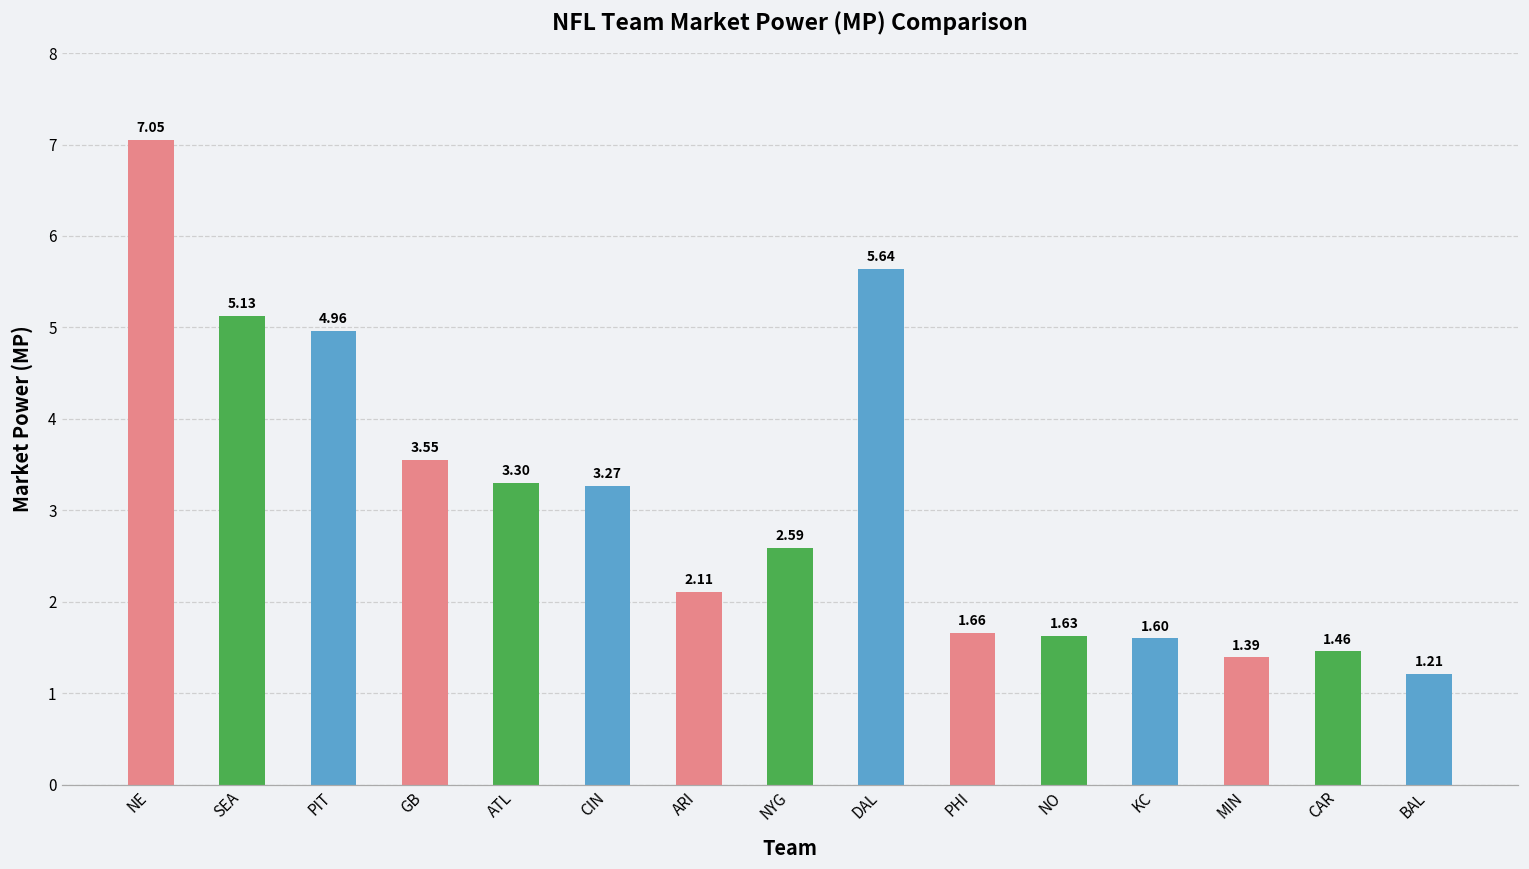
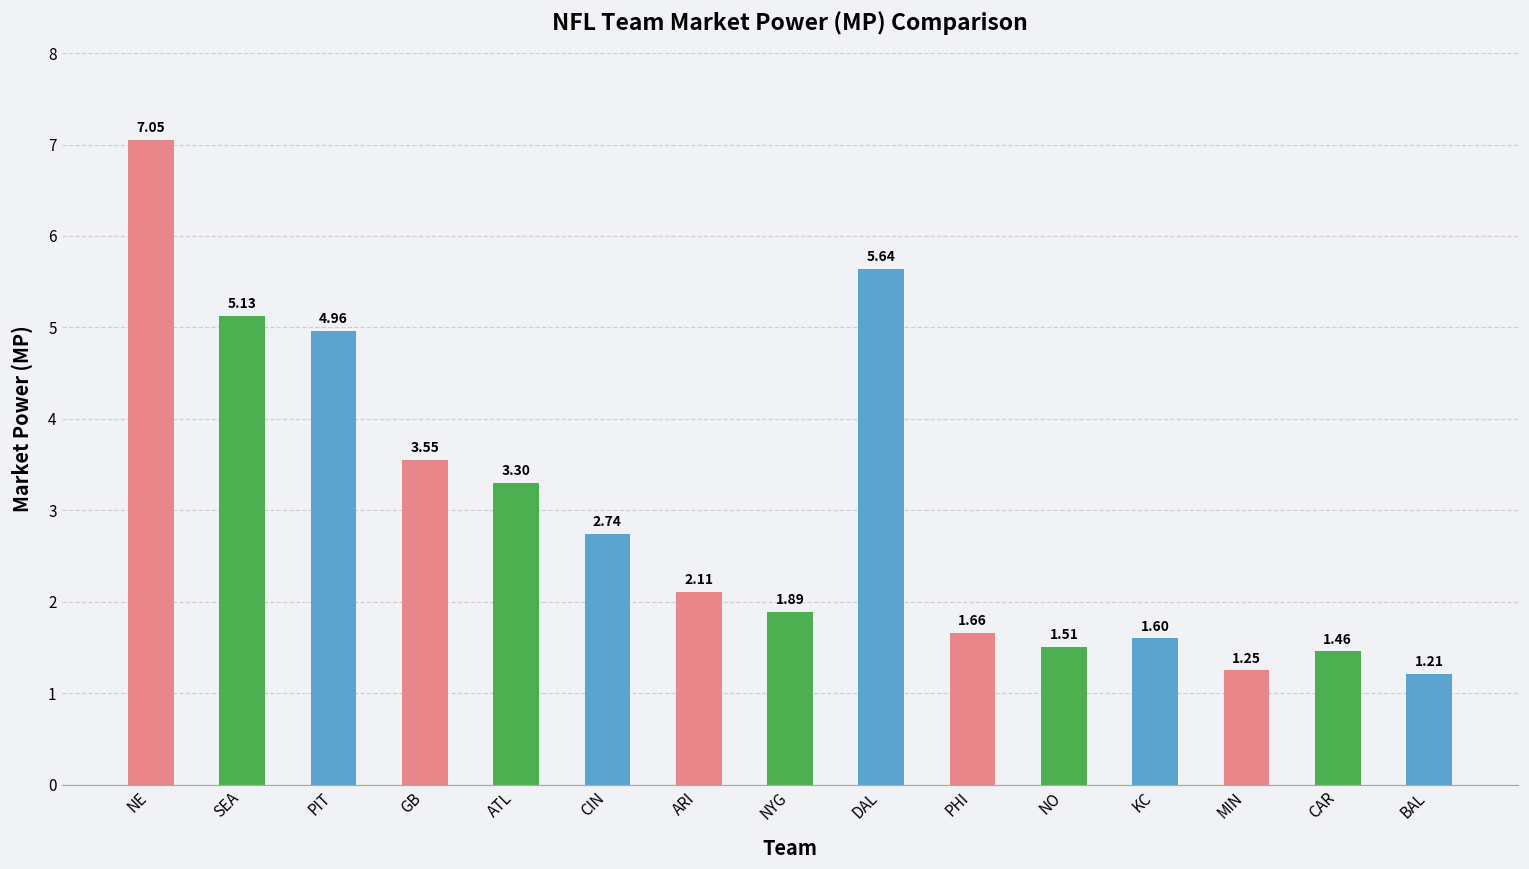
  {
    "NE": 7.05,
    "SEA": 5.13,
    "PIT": 4.96,
    "GB": 3.55,
    "ATL": 3.30,
-   "CIN": 3.27,
+   "CIN": 2.74,
    "ARI": 2.11,
-   "NYG": 2.59,
+   "NYG": 1.89,
    "DAL": 5.64,
    "PHI": 1.66,
-   "NO": 1.63,
+   "NO": 1.51,
    "KC": 1.60,
-   "MIN": 1.39,
+   "MIN": 1.25,
    "CAR": 1.46,
    "BAL": 1.21
  }
